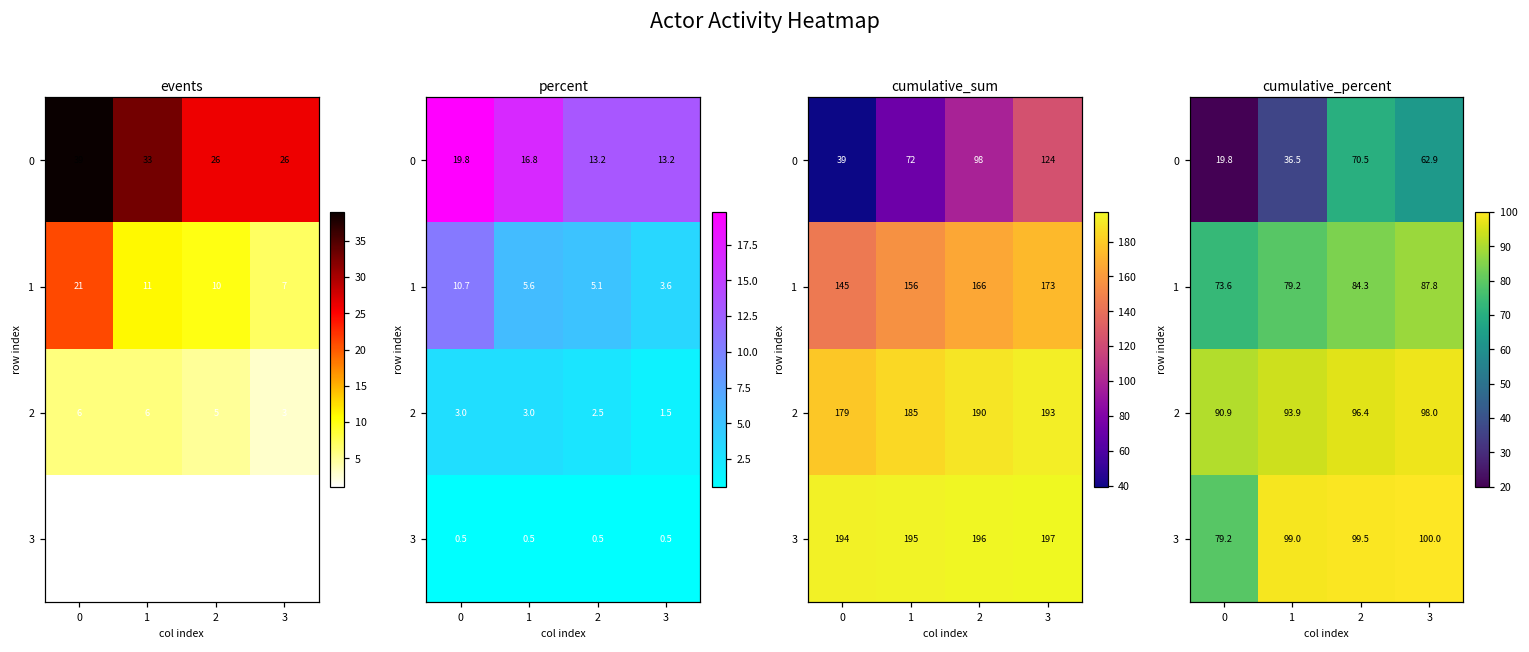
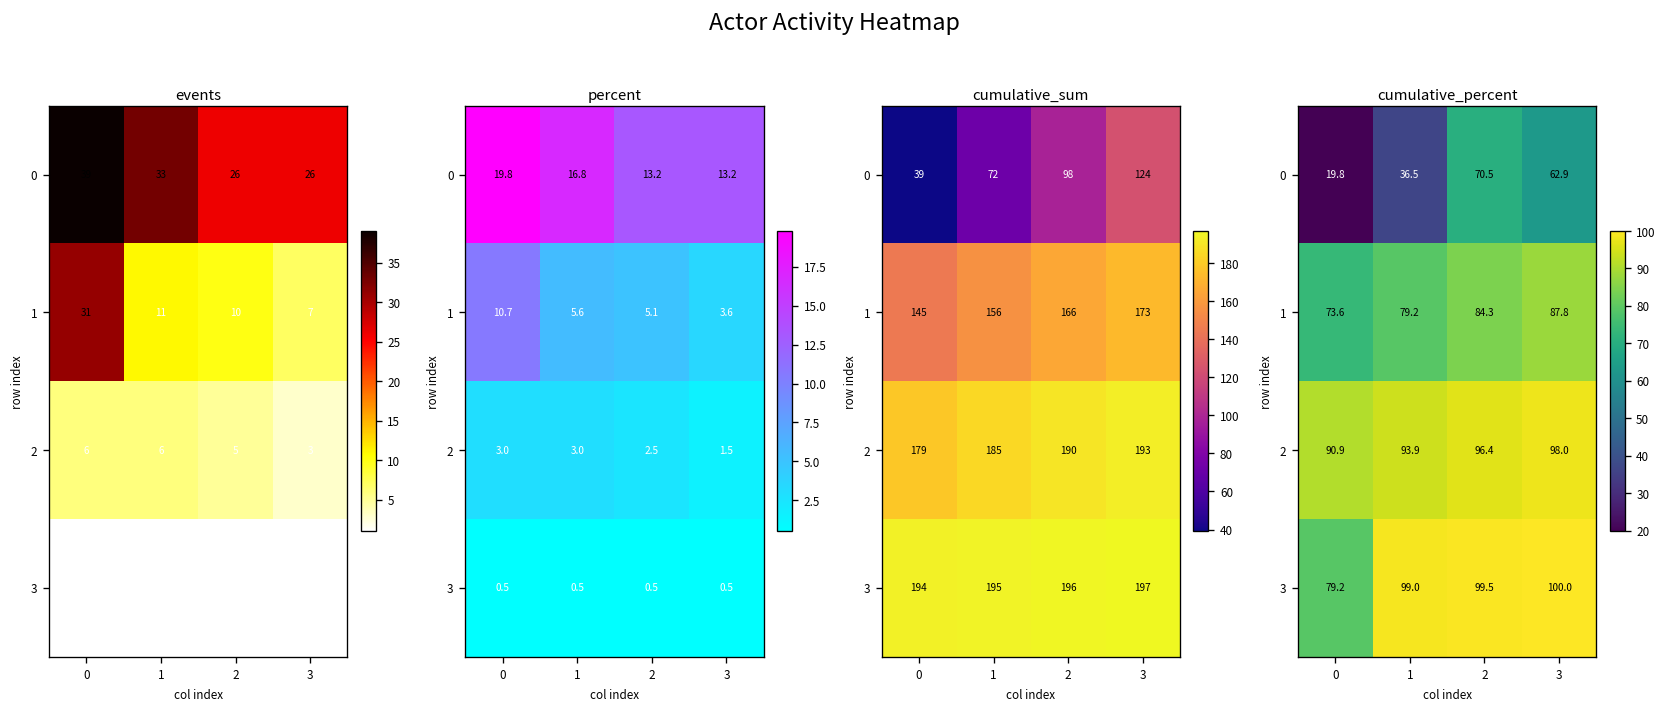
  {
    "events": {
      "0": {
        "1": 33,
        "2": 26,
        "3": 26
      },
      "1": {
-       "0": 21,
+       "0": 31,
        "1": 11,
        "2": 10,
        "3": 7
      },
      "2": {
        "0": 6,
        "1": 6,
        "2": 5,
        "3": 3
      }
    },
    "percent": {
      "0": {
        "0": 19.8,
        "1": 16.8,
        "2": 13.2,
        "3": 13.2
      },
      "1": {
        "0": 10.7,
        "1": 5.6,
        "2": 5.1,
        "3": 3.6
      },
      "2": {
        "0": 3.0,
        "1": 3.0,
        "2": 2.5,
        "3": 1.5
      },
      "3": {
        "0": 0.5,
        "1": 0.5,
        "2": 0.5,
        "3": 0.5
      }
    },
    "cumulative_sum": {
      "0": {
        "0": 39,
        "1": 72,
        "2": 98,
        "3": 124
      },
      "1": {
        "0": 145,
        "1": 156,
        "2": 166,
        "3": 173
      },
      "2": {
        "0": 179,
        "1": 185,
        "2": 190,
        "3": 193
      },
      "3": {
        "0": 194,
        "1": 195,
        "2": 196,
        "3": 197
      }
    },
    "cumulative_percent": {
      "0": {
        "0": 19.8,
        "1": 36.5,
        "2": 70.5,
        "3": 62.9
      },
      "1": {
        "0": 73.6,
        "1": 79.2,
        "2": 84.3,
        "3": 87.8
      },
      "2": {
        "0": 90.9,
        "1": 93.9,
        "2": 96.4,
        "3": 98.0
      },
      "3": {
        "0": 79.2,
        "1": 99.0,
        "2": 99.5,
        "3": 100.0
      }
    }
  }
